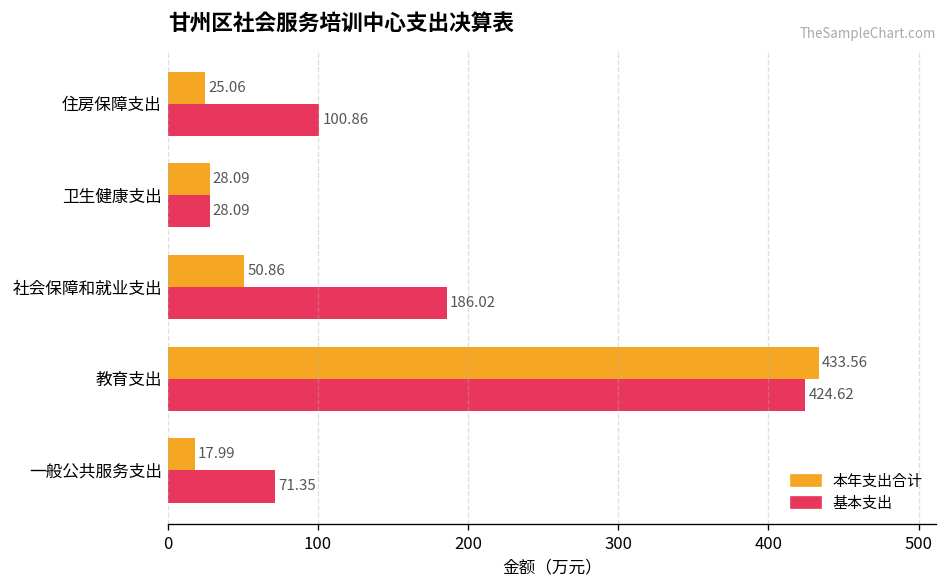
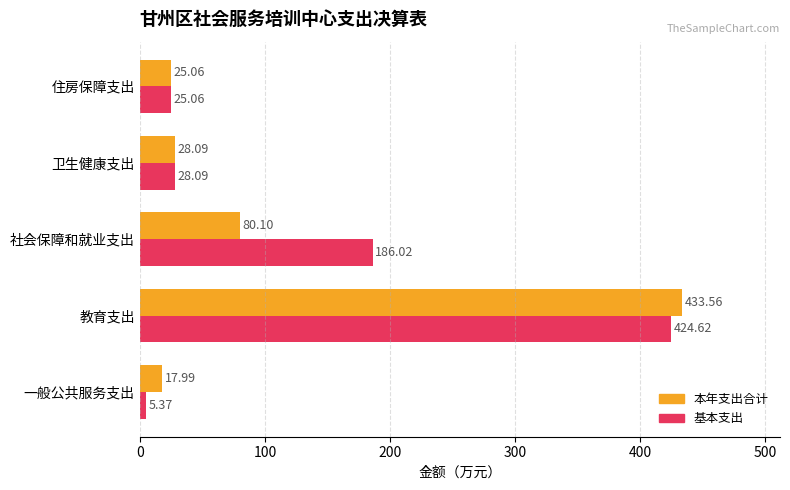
  {
    "本年支出合计": {
      "住房保障支出": 25.06,
      "卫生健康支出": 28.09,
-     "社会保障和就业支出": 50.86,
+     "社会保障和就业支出": 80.10,
      "教育支出": 433.56,
      "一般公共服务支出": 17.99
    },
    "基本支出": {
-     "住房保障支出": 100.86,
+     "住房保障支出": 25.06,
      "卫生健康支出": 28.09,
      "社会保障和就业支出": 186.02,
      "教育支出": 424.62,
-     "一般公共服务支出": 71.35
+     "一般公共服务支出": 5.37
    }
  }
